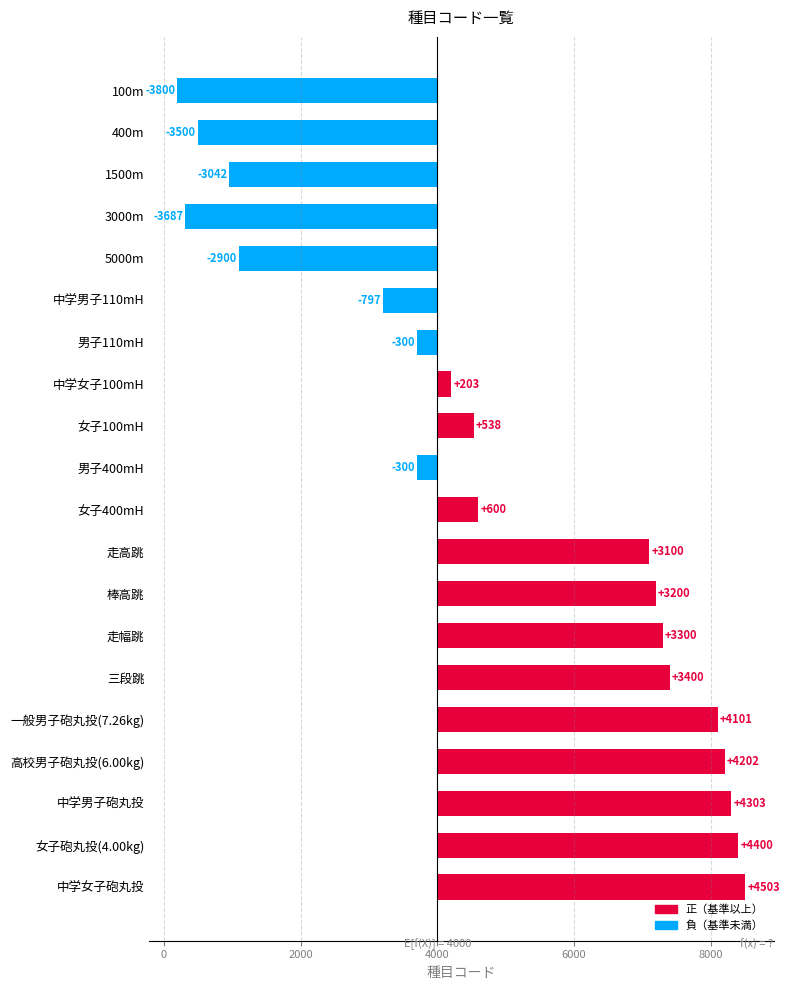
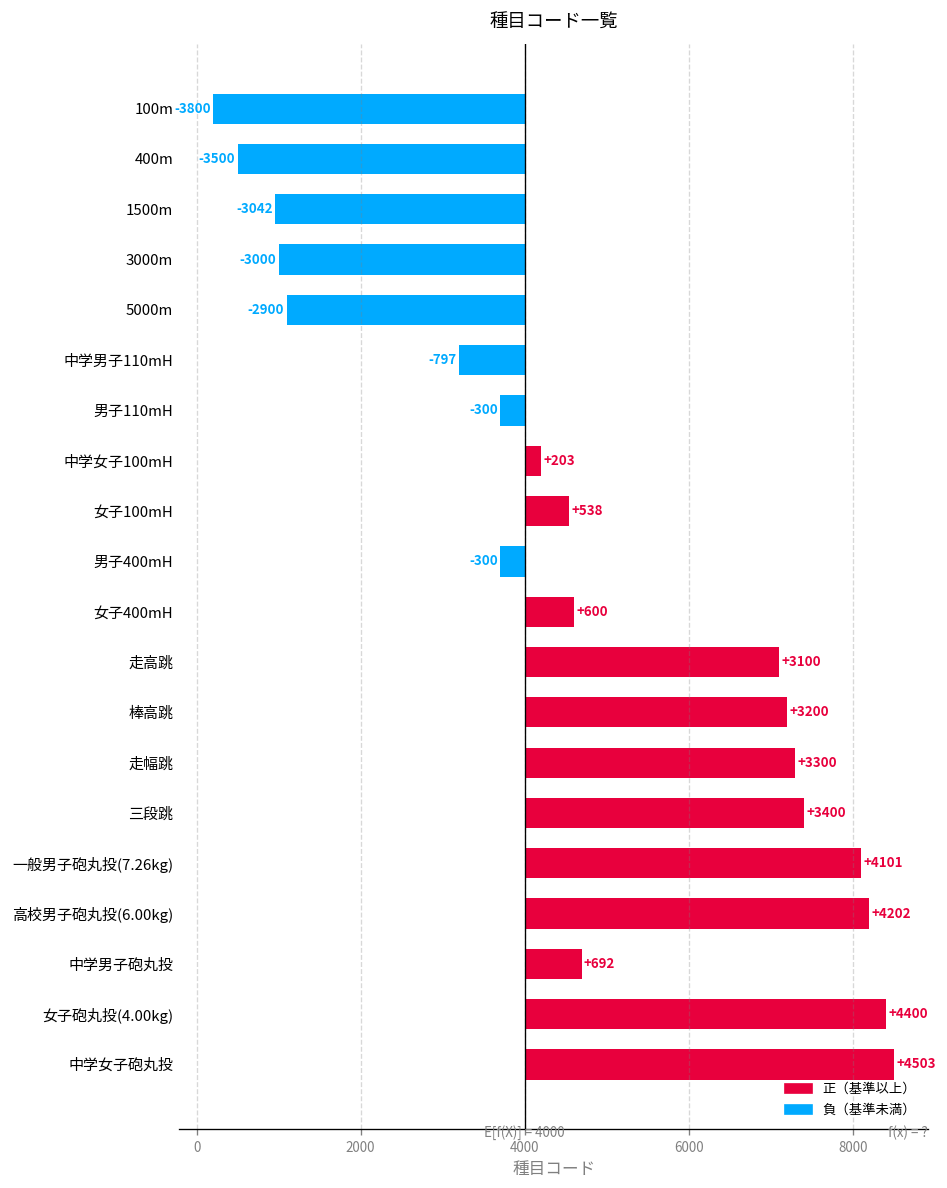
  {
    "100m": "-3800",
    "400m": "-3500",
    "1500m": "-3042",
-   "3000m": "-3687",
+   "3000m": "-3000",
    "5000m": "-2900",
    "中学男子110mH": "-797",
    "男子110mH": "-300",
    "中学女子100mH": "+203",
    "女子100mH": "+538",
    "男子400mH": "-300",
    "女子400mH": "+600",
    "走高跳": "+3100",
    "棒高跳": "+3200",
    "走幅跳": "+3300",
    "三段跳": "+3400",
    "一般男子砲丸投(7.26kg)": "+4101",
    "高校男子砲丸投(6.00kg)": "+4202",
-   "中学男子砲丸投": "+4303",
+   "中学男子砲丸投": "+692",
    "女子砲丸投(4.00kg)": "+4400",
    "中学女子砲丸投": "+4503"
  }
